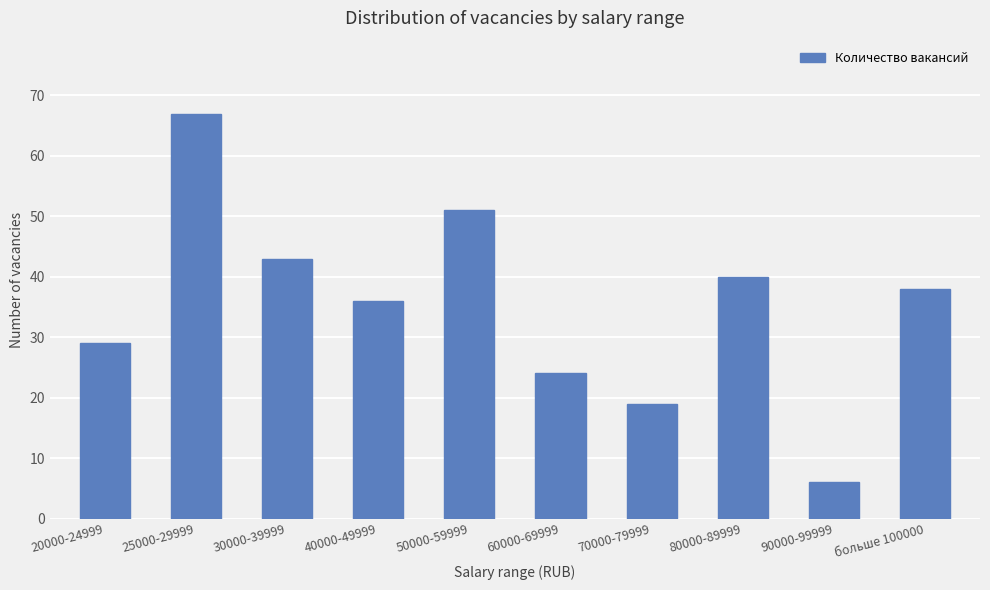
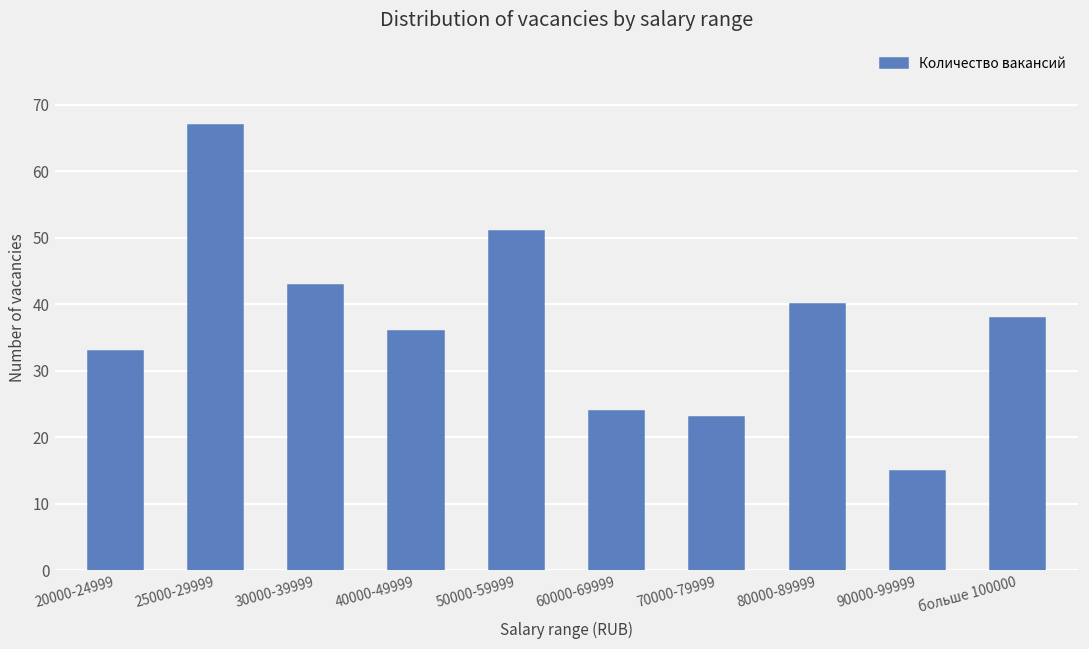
  {
-   "20000-24999": 29,
+   "20000-24999": 33,
    "25000-29999": 67,
    "30000-39999": 43,
    "40000-49999": 36,
    "50000-59999": 51,
    "60000-69999": 24,
-   "70000-79999": 19,
+   "70000-79999": 23,
    "80000-89999": 40,
-   "90000-99999": 6,
+   "90000-99999": 15,
    "больше 100000": 38
  }
